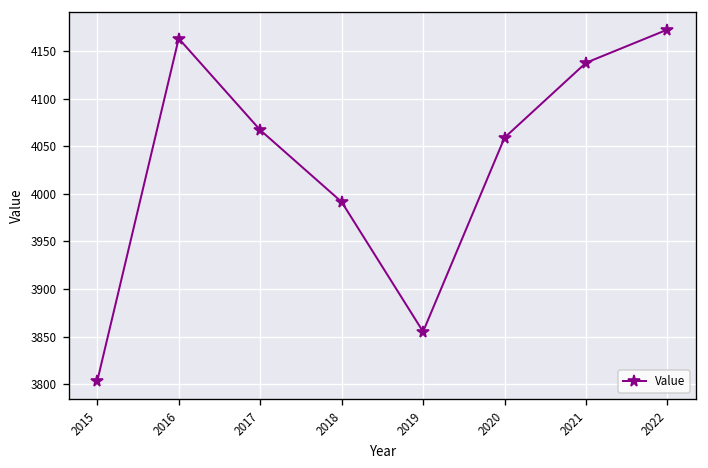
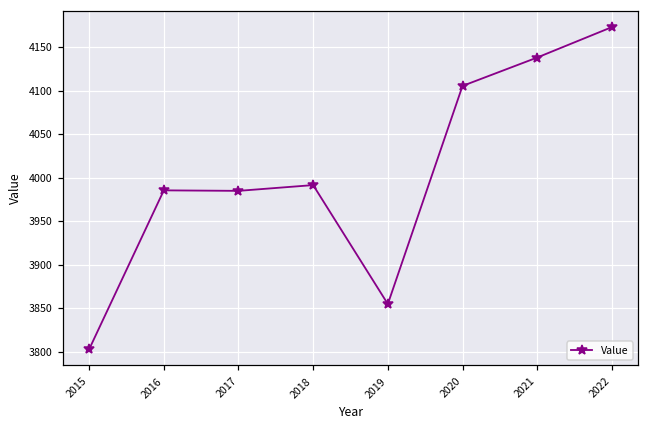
  {
    "2015": 3800,
-   "2016": 4160,
-   "2017": 4070,
+   "2016": 3990,
+   "2017": 3990,
    "2018": 3990,
    "2019": 3860,
-   "2020": 4060,
+   "2020": 4110,
    "2021": 4140,
    "2022": 4170
  }
